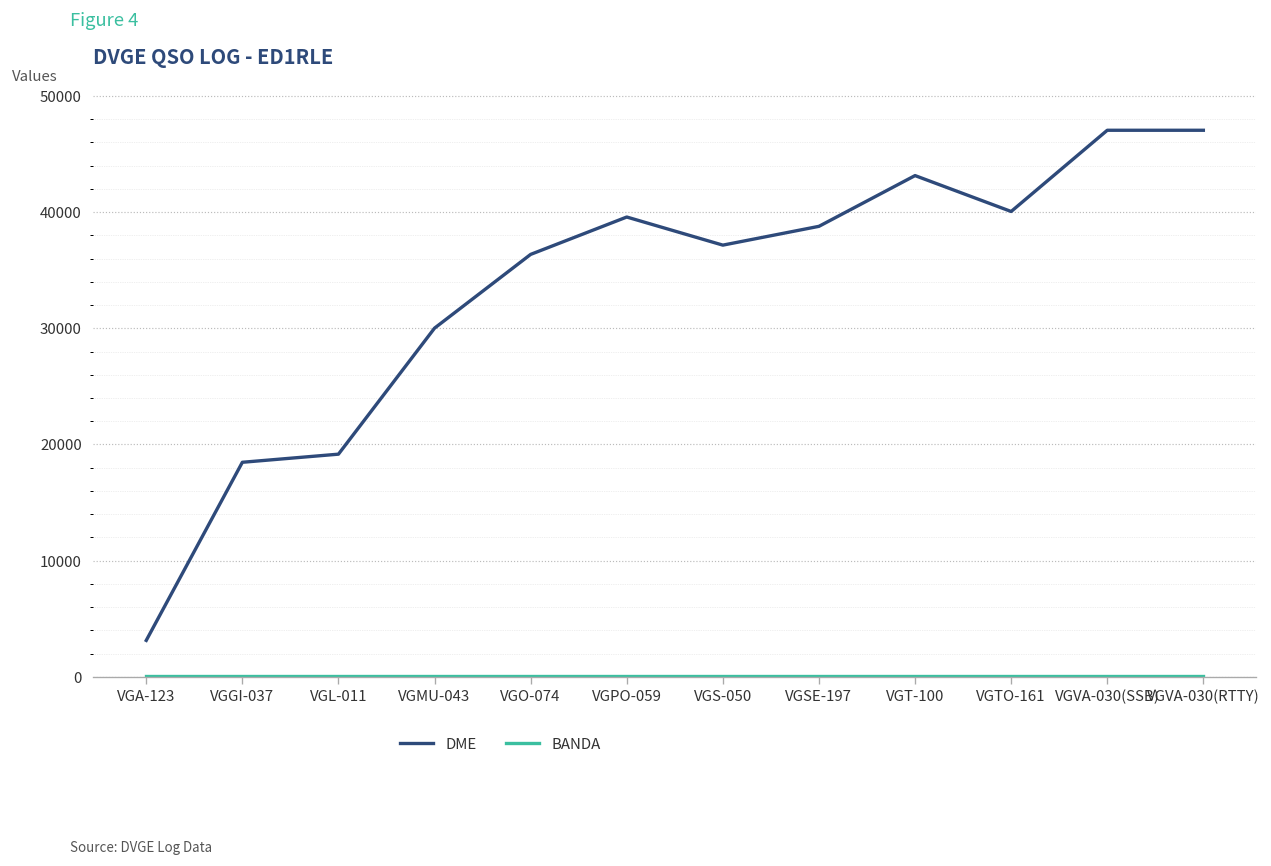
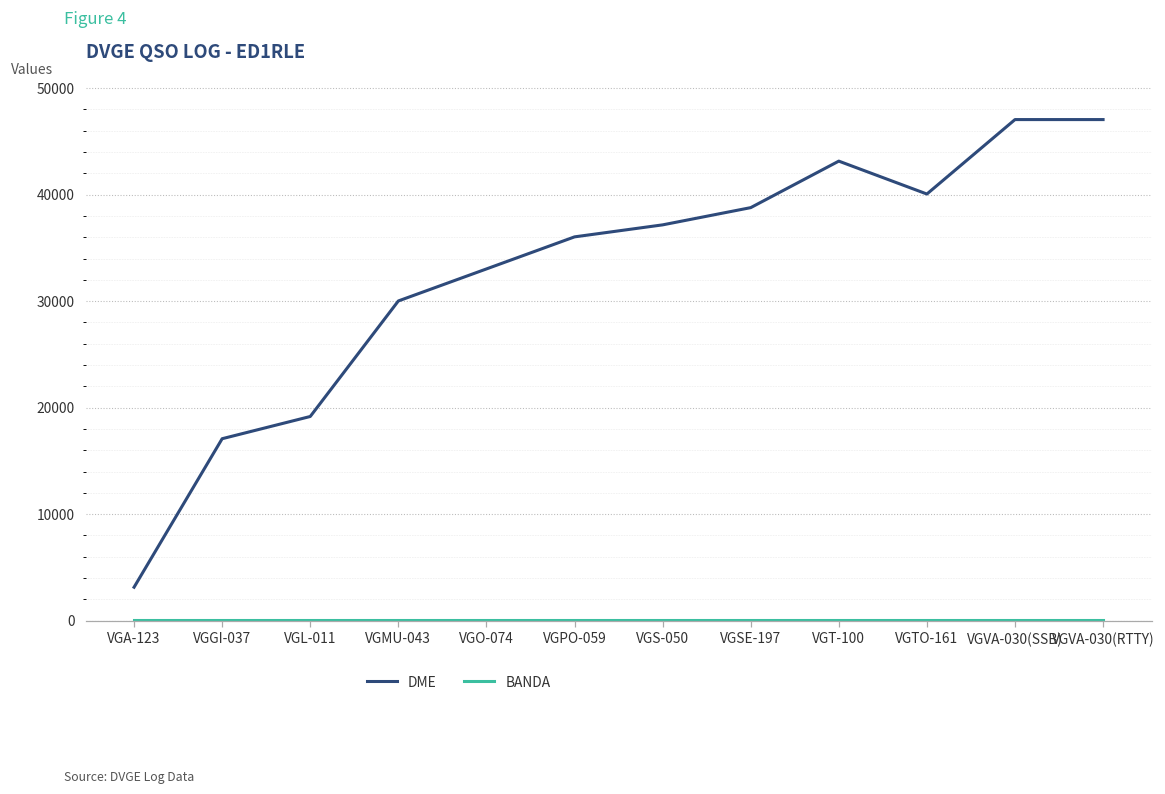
  {
    "DME": {
      "VGA-123": 3000,
-     "VGGI-037": 18000,
+     "VGGI-037": 17000,
      "VGL-011": 19000,
      "VGMU-043": 30000,
-     "VGO-074": 36000,
-     "VGPO-059": 40000,
+     "VGO-074": 33000,
+     "VGPO-059": 36000,
      "VGS-050": 37000,
      "VGSE-197": 39000,
      "VGT-100": 43000,
      "VGTO-161": 40000,
      "VGVA-030(SSB)": 47000,
      "VGVA-030(RTTY)": 47000
    },
    "BANDA": {
      "VGA-123": 0,
      "VGGI-037": 0,
      "VGL-011": 0,
      "VGMU-043": 0,
      "VGO-074": 0,
      "VGPO-059": 0,
      "VGS-050": 0,
      "VGSE-197": 0,
      "VGT-100": 0,
      "VGTO-161": 0,
      "VGVA-030(SSB)": 0,
      "VGVA-030(RTTY)": 0
    }
  }
